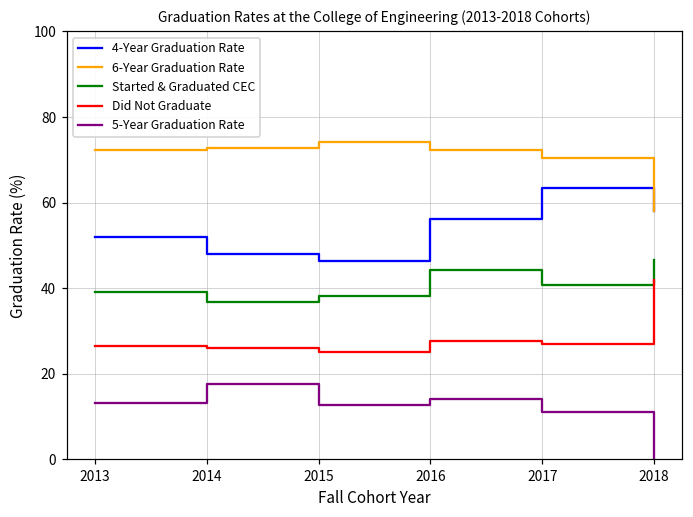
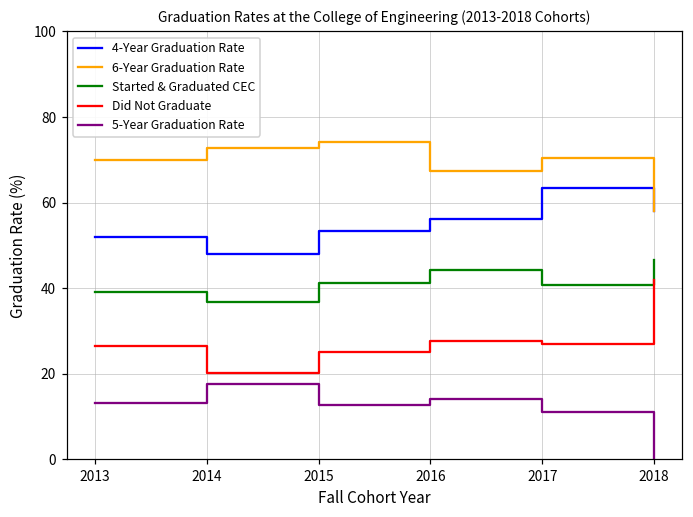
  {
    "4-Year Graduation Rate": {
      "2013": 52,
      "2014": 48,
-     "2015": 46,
+     "2015": 53,
      "2016": 56,
      "2017": 63
    },
    "6-Year Graduation Rate": {
-     "2013": 72,
+     "2013": 70,
      "2014": 73,
      "2015": 74,
-     "2016": 72,
+     "2016": 67,
      "2017": 71
    },
    "Started & Graduated CEC": {
      "2013": 39,
      "2014": 37,
-     "2015": 38,
+     "2015": 41,
      "2016": 44,
      "2017": 41,
      "2018": 47
    },
    "Did Not Graduate": {
      "2013": 27,
-     "2014": 26,
+     "2014": 20,
      "2015": 25,
      "2016": 28,
      "2017": 27,
      "2018": 42
    },
    "5-Year Graduation Rate": {
      "2013": 13,
      "2014": 18,
      "2015": 13,
      "2016": 14,
      "2017": 11,
      "2018": 0
    }
  }
